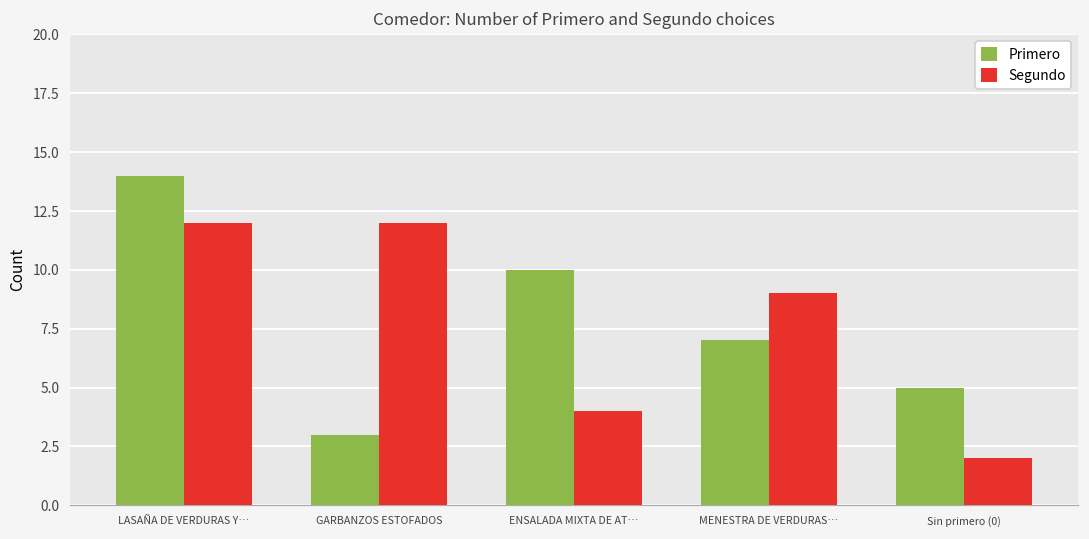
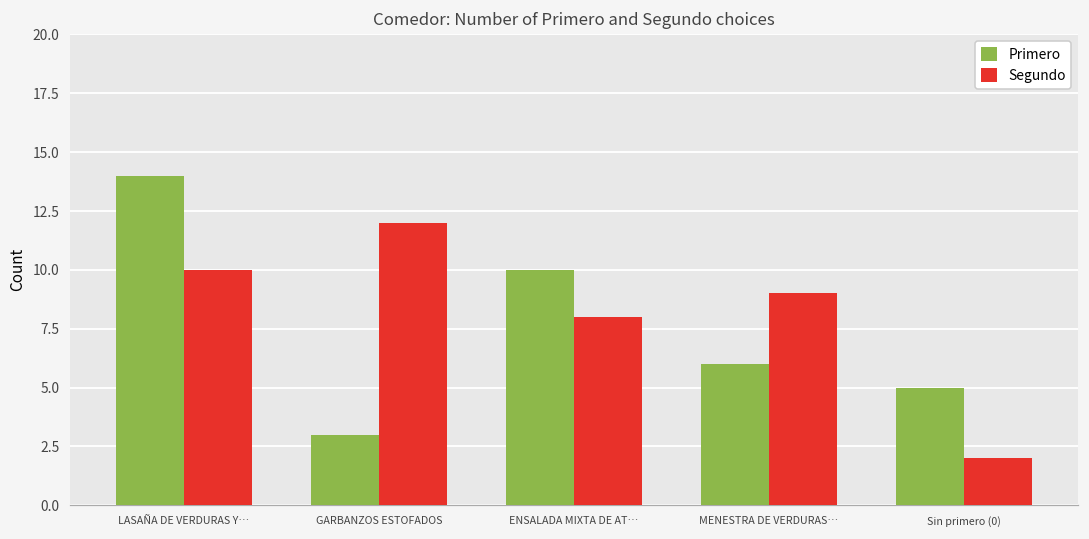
  {
    "Primero": {
      "LASAÑA DE VERDURAS Y…": 14,
      "GARBANZOS ESTOFADOS": 3,
      "ENSALADA MIXTA DE AT…": 10,
-     "MENESTRA DE VERDURAS…": 7,
+     "MENESTRA DE VERDURAS…": 6,
      "Sin primero (0)": 5
    },
    "Segundo": {
-     "LASAÑA DE VERDURAS Y…": 12,
+     "LASAÑA DE VERDURAS Y…": 10,
      "GARBANZOS ESTOFADOS": 12,
-     "ENSALADA MIXTA DE AT…": 4,
+     "ENSALADA MIXTA DE AT…": 8,
      "MENESTRA DE VERDURAS…": 9,
      "Sin primero (0)": 2
    }
  }
